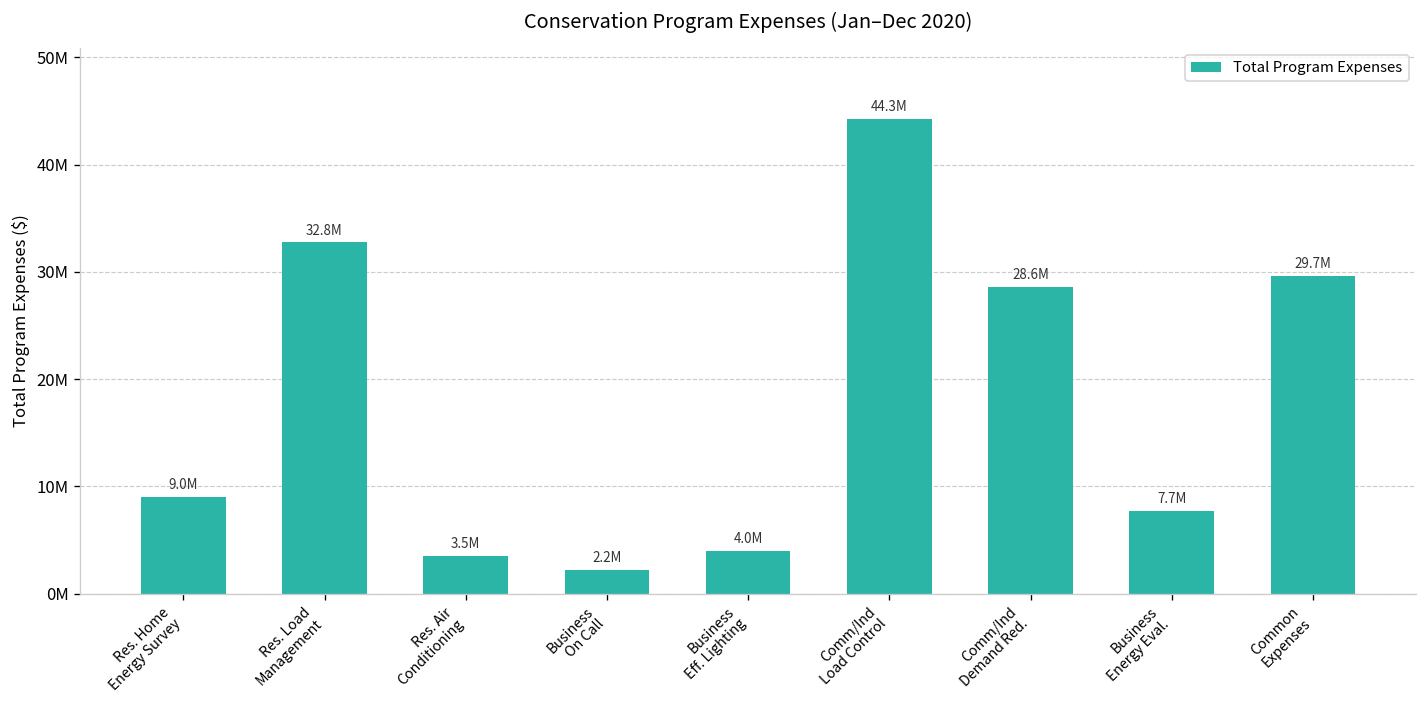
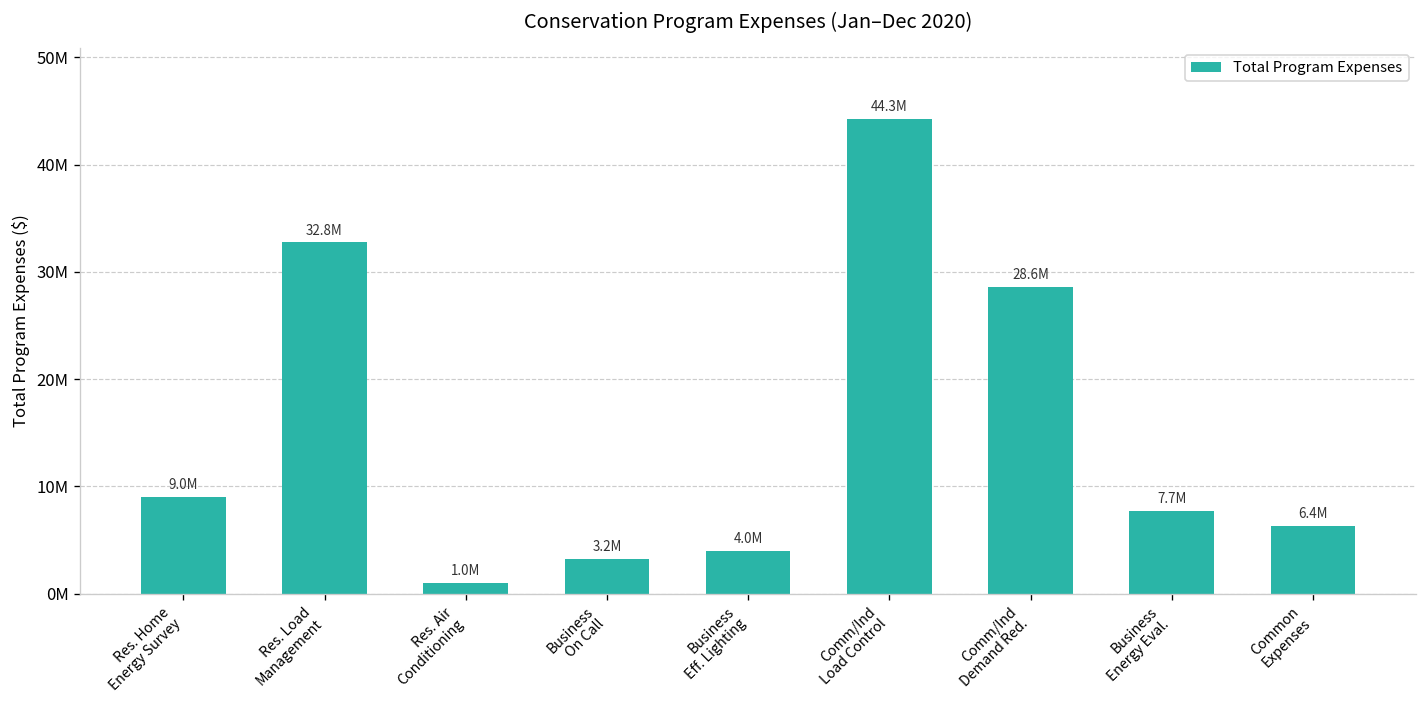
  {
    "Res. Home Energy Survey": "9.0M",
    "Res. Load Management": "32.8M",
-   "Res. Air Conditioning": "3.5M",
-   "Business On Call": "2.2M",
+   "Res. Air Conditioning": "1.0M",
+   "Business On Call": "3.2M",
    "Business Eff. Lighting": "4.0M",
    "Comm/Ind Load Control": "44.3M",
    "Comm/Ind Demand Red.": "28.6M",
    "Business Energy Eval.": "7.7M",
-   "Common Expenses": "29.7M"
+   "Common Expenses": "6.4M"
  }
